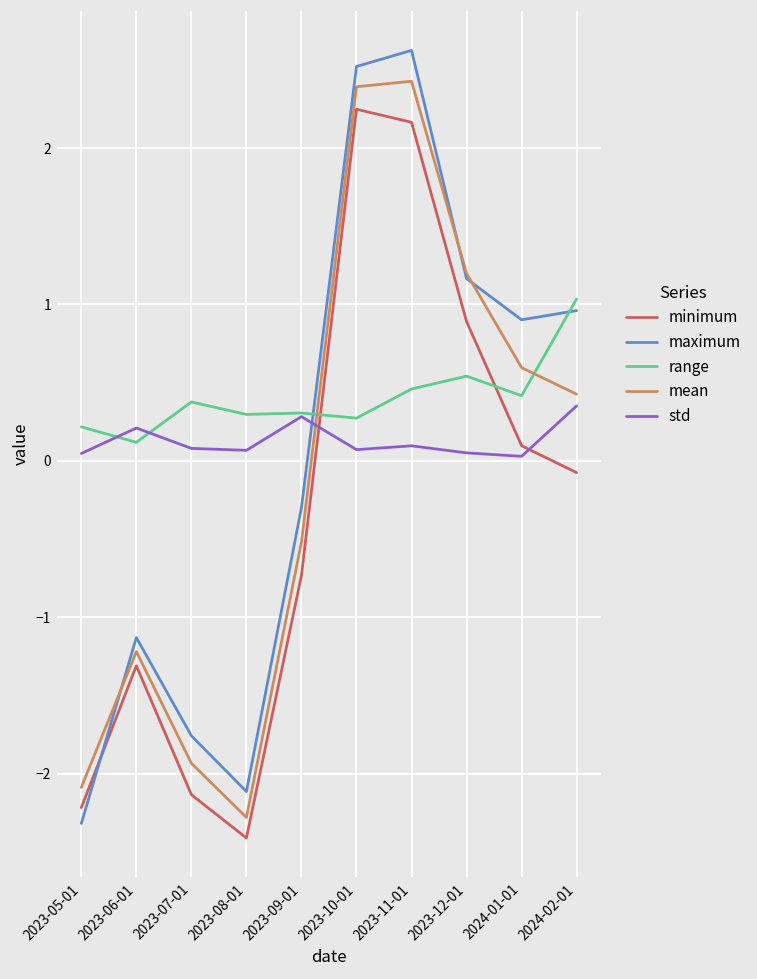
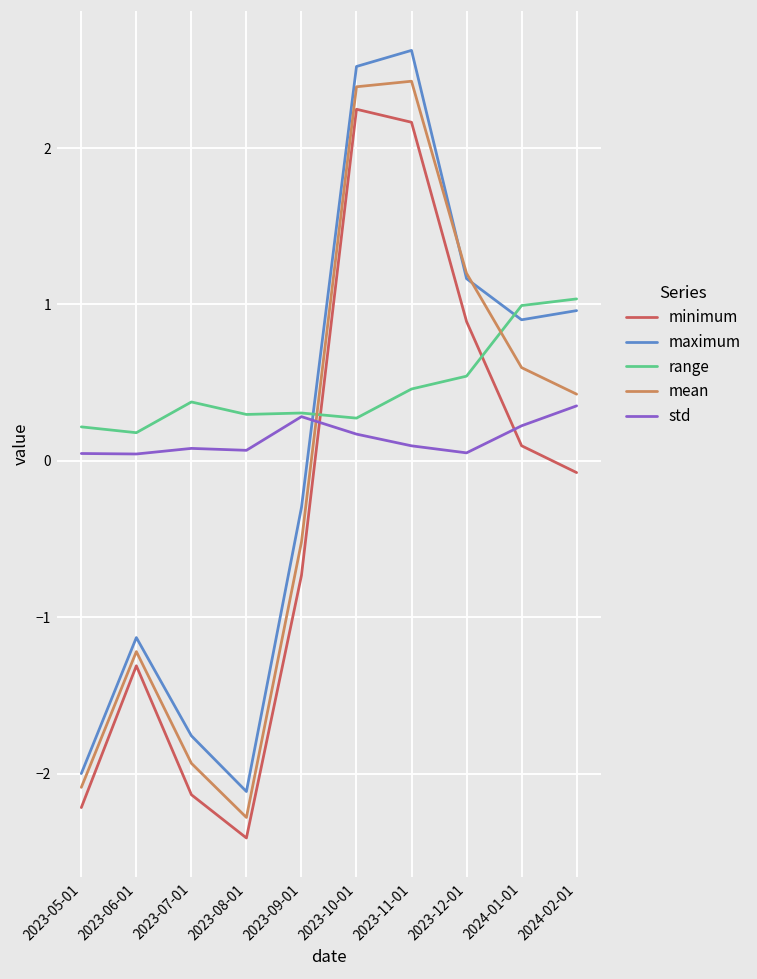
  {
    "maximum": {
-     "2023-05-01": -2.32,
+     "2023-05-01": -2.00,
      "2023-06-01": -1.13,
      "2023-07-01": -1.76,
      "2023-08-01": -2.11,
      "2023-09-01": -0.30,
      "2023-10-01": 2.52,
      "2023-11-01": 2.62,
      "2023-12-01": 1.17,
      "2024-01-01": 0.90,
      "2024-02-01": 0.96
    },
    "range": {
      "2023-05-01": 0.22,
-     "2023-06-01": 0.12,
+     "2023-06-01": 0.18,
      "2023-07-01": 0.38,
      "2023-08-01": 0.30,
      "2023-09-01": 0.31,
      "2023-10-01": 0.27,
      "2023-11-01": 0.46,
      "2023-12-01": 0.54,
-     "2024-01-01": 0.42,
+     "2024-01-01": 0.99,
      "2024-02-01": 1.04
    },
    "std": {
      "2023-05-01": 0.05,
-     "2023-06-01": 0.21,
+     "2023-06-01": 0.04,
      "2023-07-01": 0.08,
      "2023-08-01": 0.07,
      "2023-09-01": 0.28,
-     "2023-10-01": 0.07,
+     "2023-10-01": 0.17,
      "2023-11-01": 0.10,
      "2023-12-01": 0.05,
-     "2024-01-01": 0.03,
+     "2024-01-01": 0.22,
      "2024-02-01": 0.35
    }
  }
